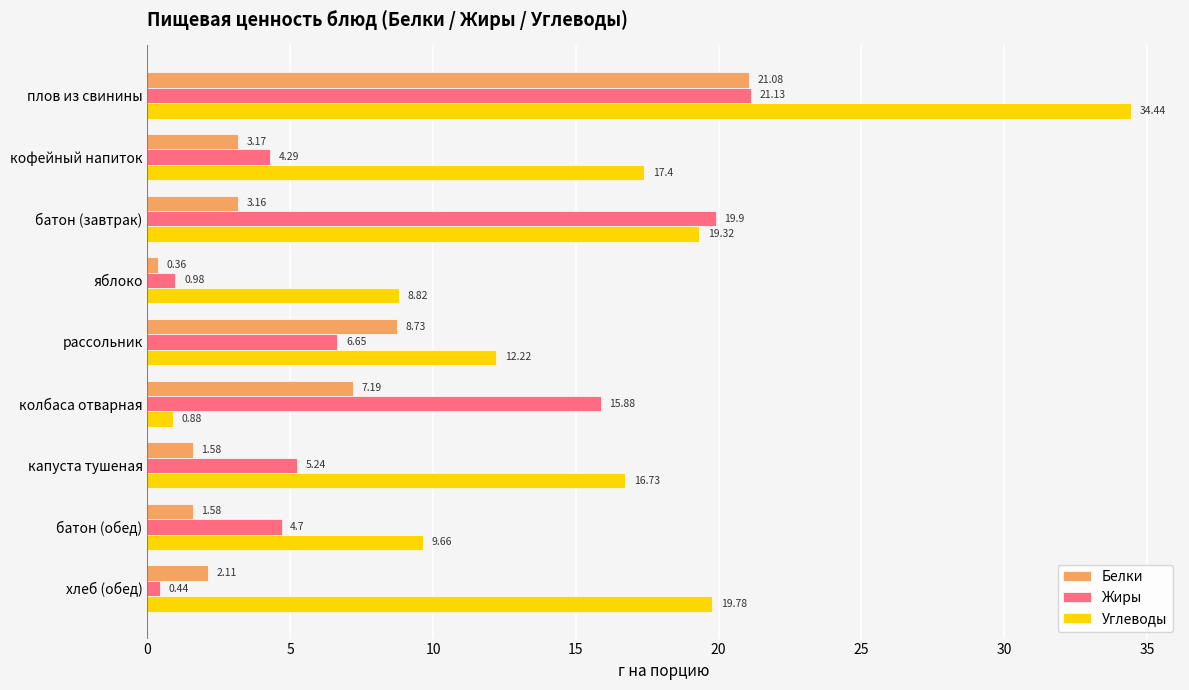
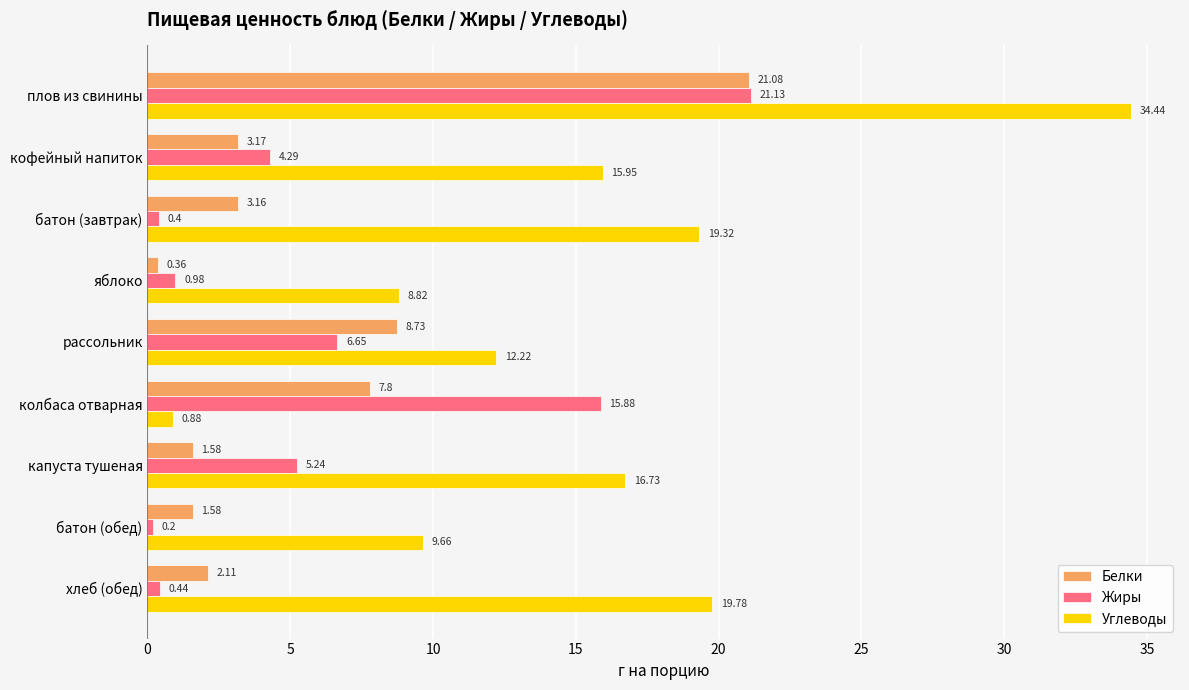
  {
    "Белки": {
      "плов из свинины": 21.08,
      "кофейный напиток": 3.17,
      "батон (завтрак)": 3.16,
      "яблоко": 0.36,
      "рассольник": 8.73,
-     "колбаса отварная": 7.19,
+     "колбаса отварная": 7.8,
      "капуста тушеная": 1.58,
      "батон (обед)": 1.58,
      "хлеб (обед)": 2.11
    },
    "Жиры": {
      "плов из свинины": 21.13,
      "кофейный напиток": 4.29,
-     "батон (завтрак)": 19.9,
+     "батон (завтрак)": 0.4,
      "яблоко": 0.98,
      "рассольник": 6.65,
      "колбаса отварная": 15.88,
      "капуста тушеная": 5.24,
-     "батон (обед)": 4.7,
+     "батон (обед)": 0.2,
      "хлеб (обед)": 0.44
    },
    "Углеводы": {
      "плов из свинины": 34.44,
-     "кофейный напиток": 17.4,
+     "кофейный напиток": 15.95,
      "батон (завтрак)": 19.32,
      "яблоко": 8.82,
      "рассольник": 12.22,
      "колбаса отварная": 0.88,
      "капуста тушеная": 16.73,
      "батон (обед)": 9.66,
      "хлеб (обед)": 19.78
    }
  }
